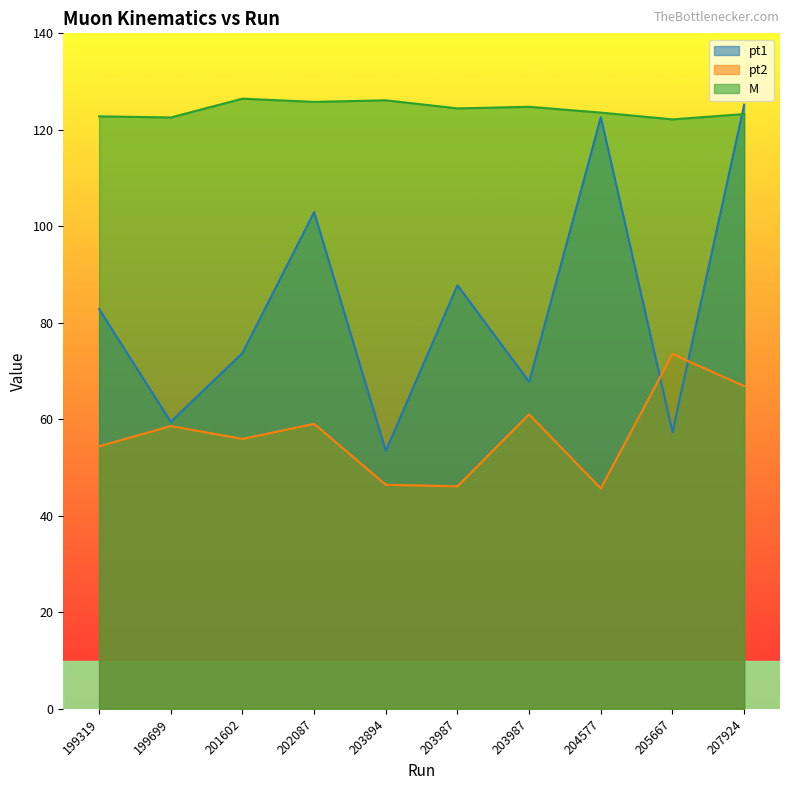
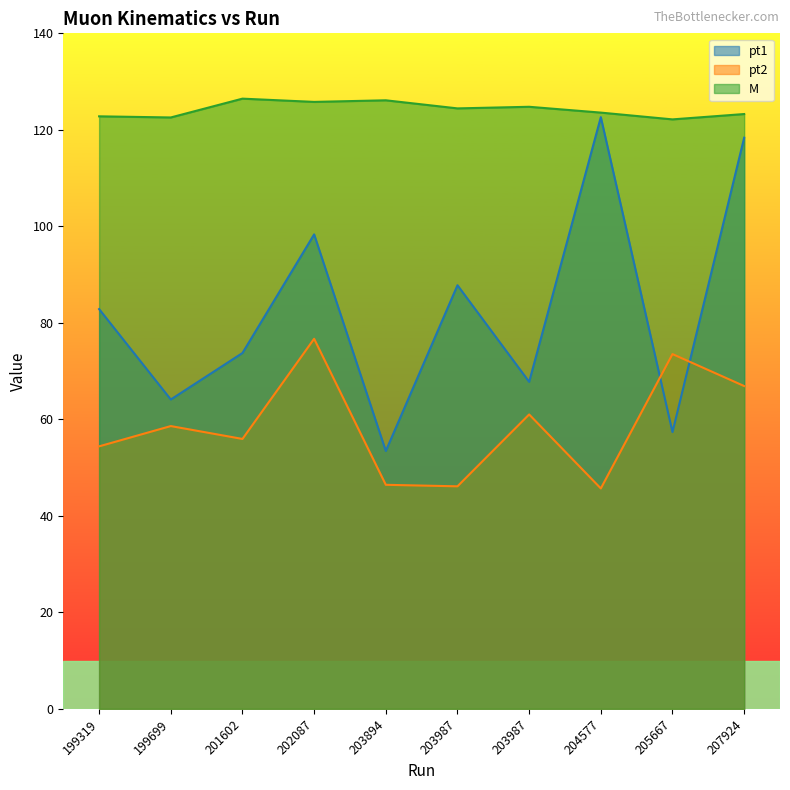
  {
    "pt1": {
      "199319": 83,
-     "199699": 59,
+     "199699": 64,
      "201602": 74,
-     "202087": 103,
+     "202087": 98,
      "203894": 53,
      "204577": 123,
      "205667": 57,
-     "207924": 125
+     "207924": 118
    },
    "pt2": {
      "199319": 54,
      "199699": 59,
      "201602": 56,
-     "202087": 59,
+     "202087": 77,
      "203894": 46,
      "204577": 46,
      "205667": 74,
      "207924": 67
    },
    "M": {
      "199319": 123,
      "199699": 123,
      "201602": 126,
      "202087": 126,
      "203894": 126,
      "204577": 124,
      "205667": 122,
      "207924": 123
    }
  }
